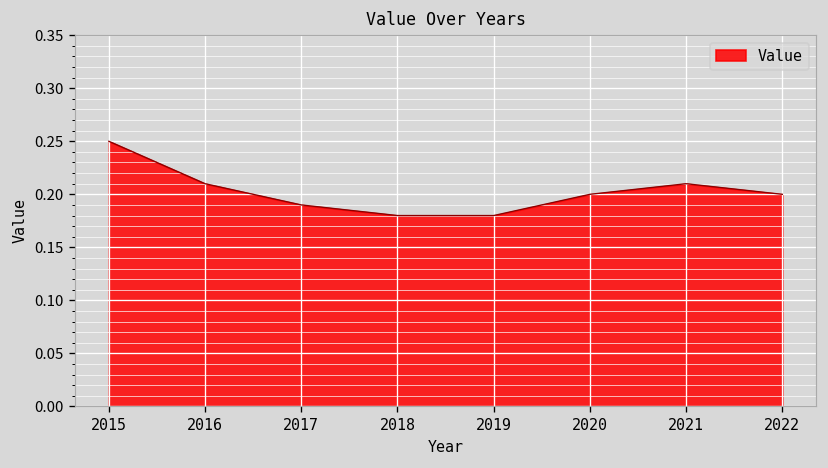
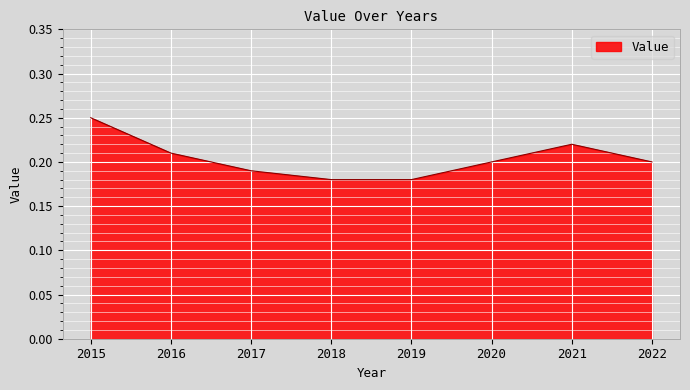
  {
    "2015": 0.25,
    "2016": 0.21,
    "2017": 0.19,
    "2018": 0.18,
    "2019": 0.18,
    "2020": 0.20,
-   "2021": 0.21,
+   "2021": 0.22,
    "2022": 0.20
  }
